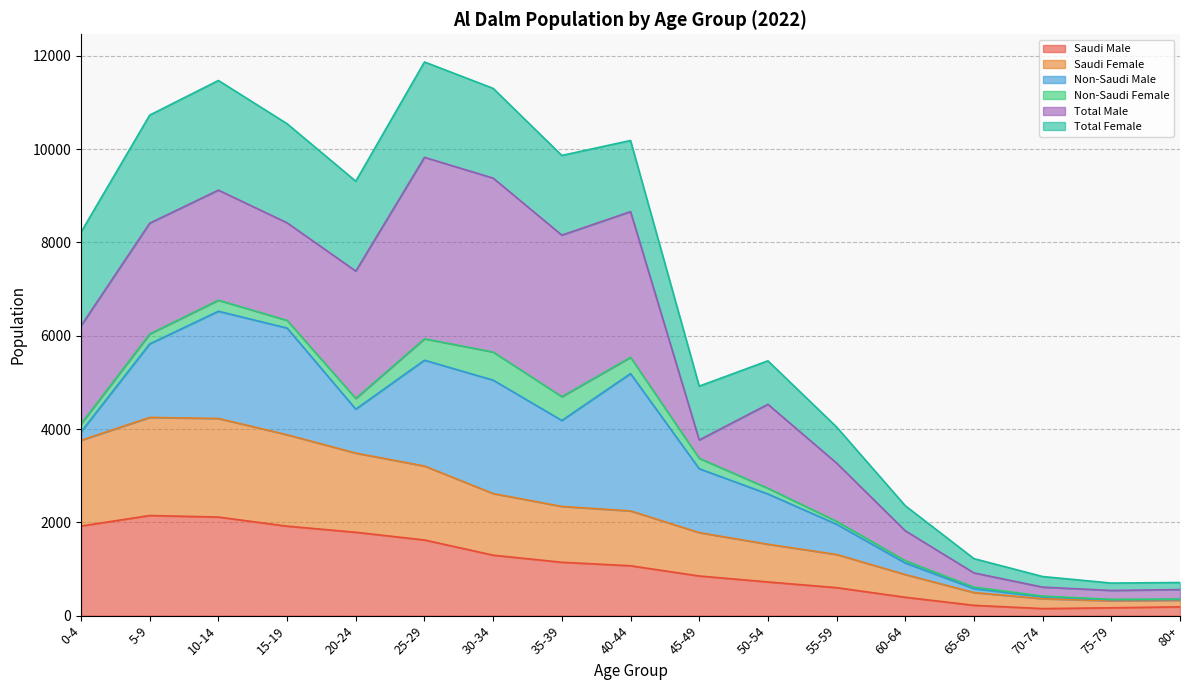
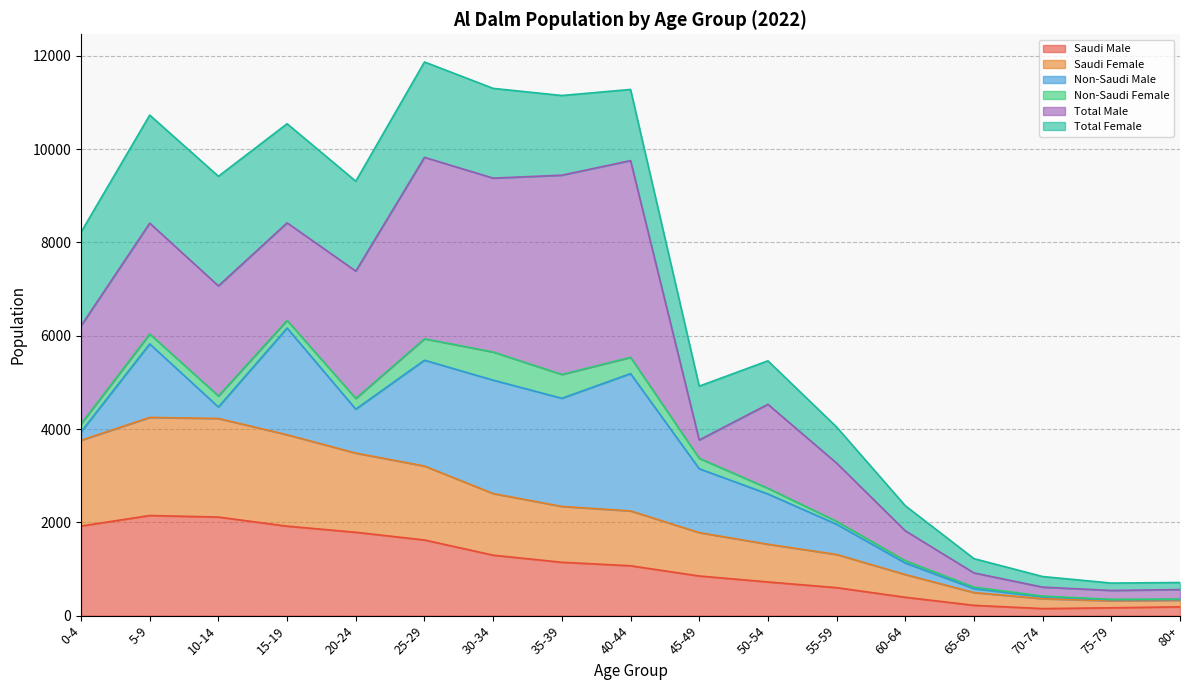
  {
    "Non-Saudi Male": {
      "0-4": 200,
      "5-9": 1600,
-     "10-14": 2300,
+     "10-14": 200,
      "15-19": 2300,
      "20-24": 900,
      "25-29": 2300,
      "30-34": 2400,
-     "35-39": 1800,
+     "35-39": 2300,
      "40-44": 2900,
      "45-49": 1400,
      "50-54": 1100,
      "55-59": 600
    },
    "Total Male": {
      "0-4": 2100,
      "5-9": 2400,
      "10-14": 2400,
      "15-19": 2100,
      "20-24": 2700,
      "25-29": 3900,
      "30-34": 3700,
-     "35-39": 3500,
-     "40-44": 3100,
+     "35-39": 4300,
+     "40-44": 4200,
      "45-49": 400,
      "50-54": 1800,
      "55-59": 1200,
      "60-64": 600,
      "65-69": 300,
      "70-74": 200,
      "75-79": 200,
      "80+": 200
    }
  }
